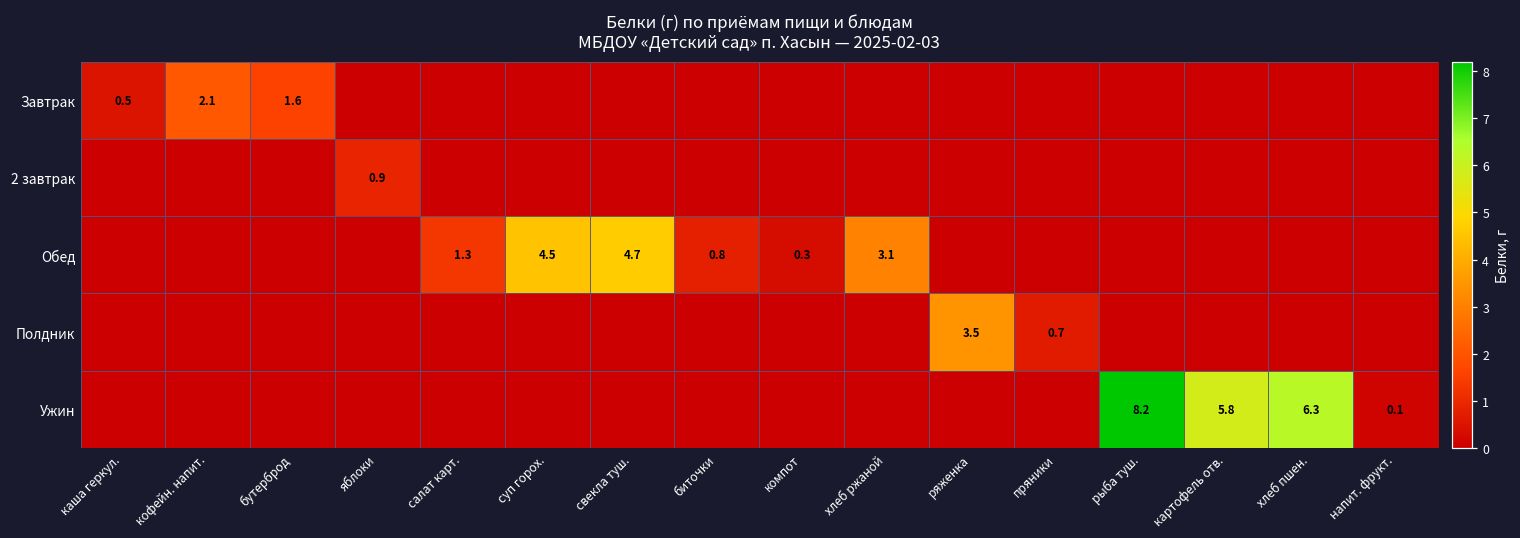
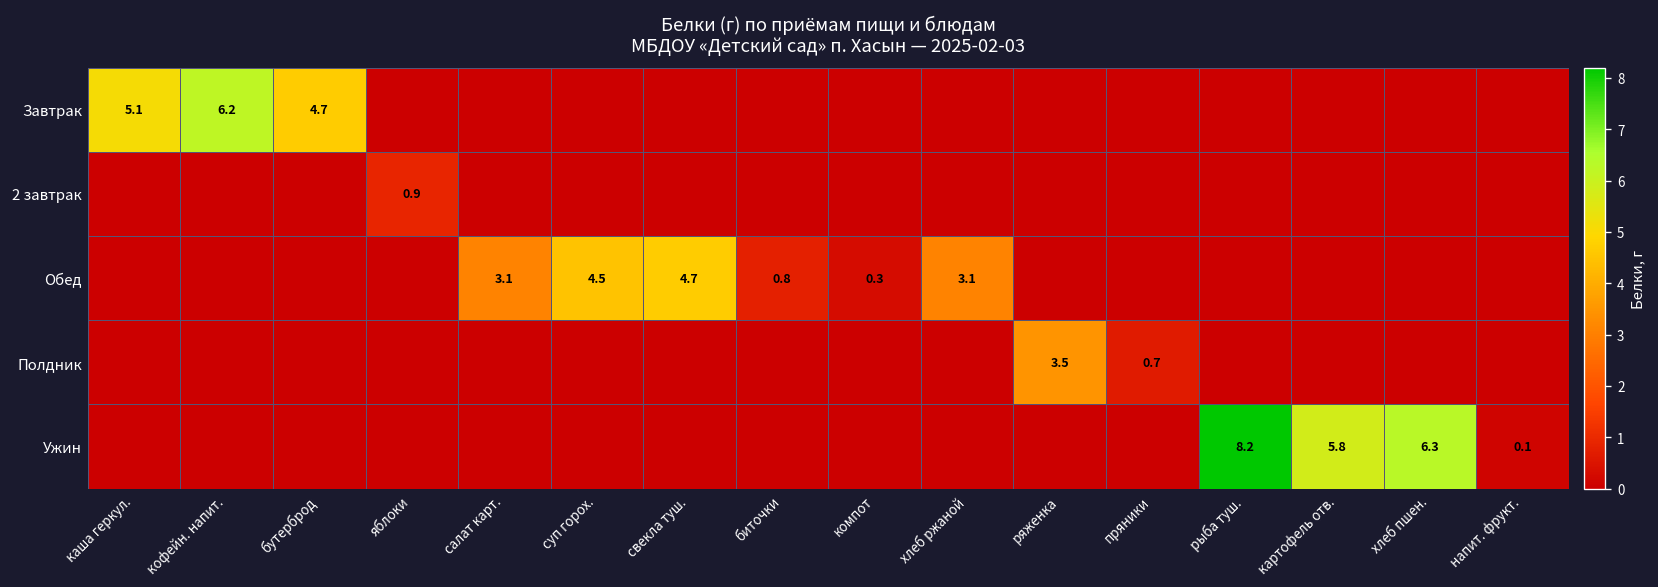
  {
    "Завтрак": {
-     "каша геркул.": 0.5,
-     "кофейн. напит.": 2.1,
-     "бутерброд": 1.6
+     "каша геркул.": 5.1,
+     "кофейн. напит.": 6.2,
+     "бутерброд": 4.7
    },
    "2 завтрак": {
      "яблоки": 0.9
    },
    "Обед": {
-     "салат карт.": 1.3,
+     "салат карт.": 3.1,
      "суп горох.": 4.5,
      "свекла туш.": 4.7,
      "биточки": 0.8,
      "компот": 0.3,
      "хлеб ржаной": 3.1
    },
    "Полдник": {
      "ряженка": 3.5,
      "пряники": 0.7
    },
    "Ужин": {
      "рыба туш.": 8.2,
      "картофель отв.": 5.8,
      "хлеб пшен.": 6.3,
      "напит. фрукт.": 0.1
    }
  }
